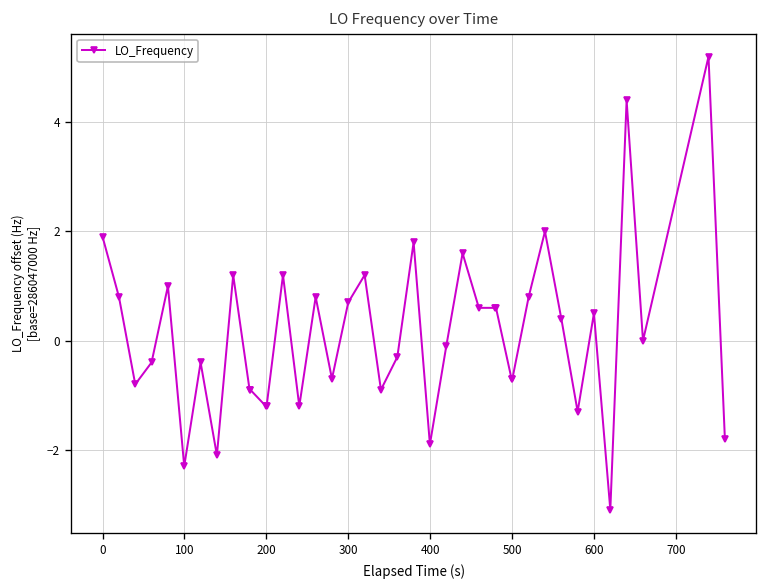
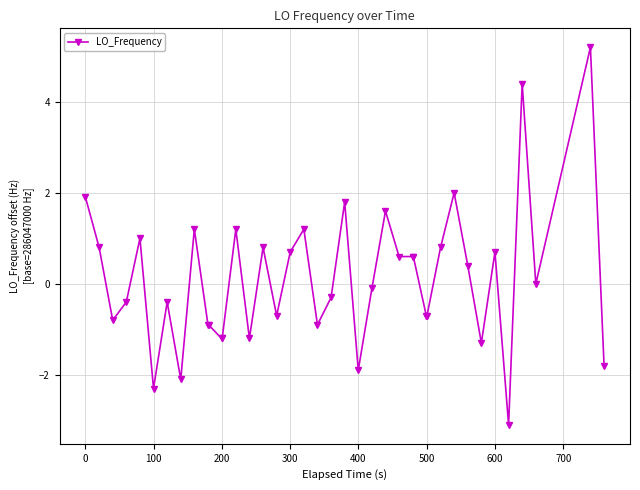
  {
    "0": 1.9,
    "300": 0.7,
-   "600": 0.5
+   "600": 0.7
  }
